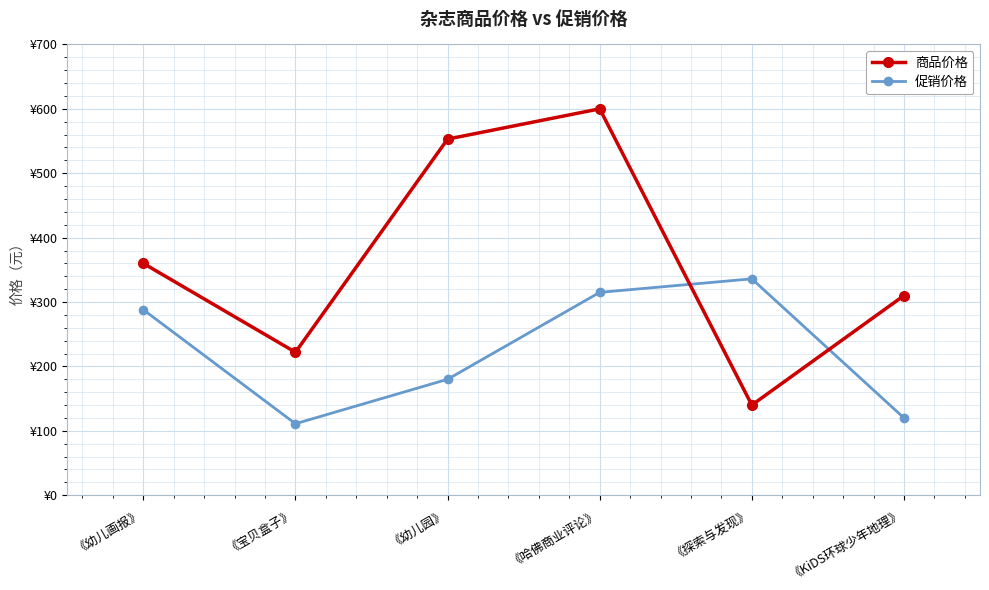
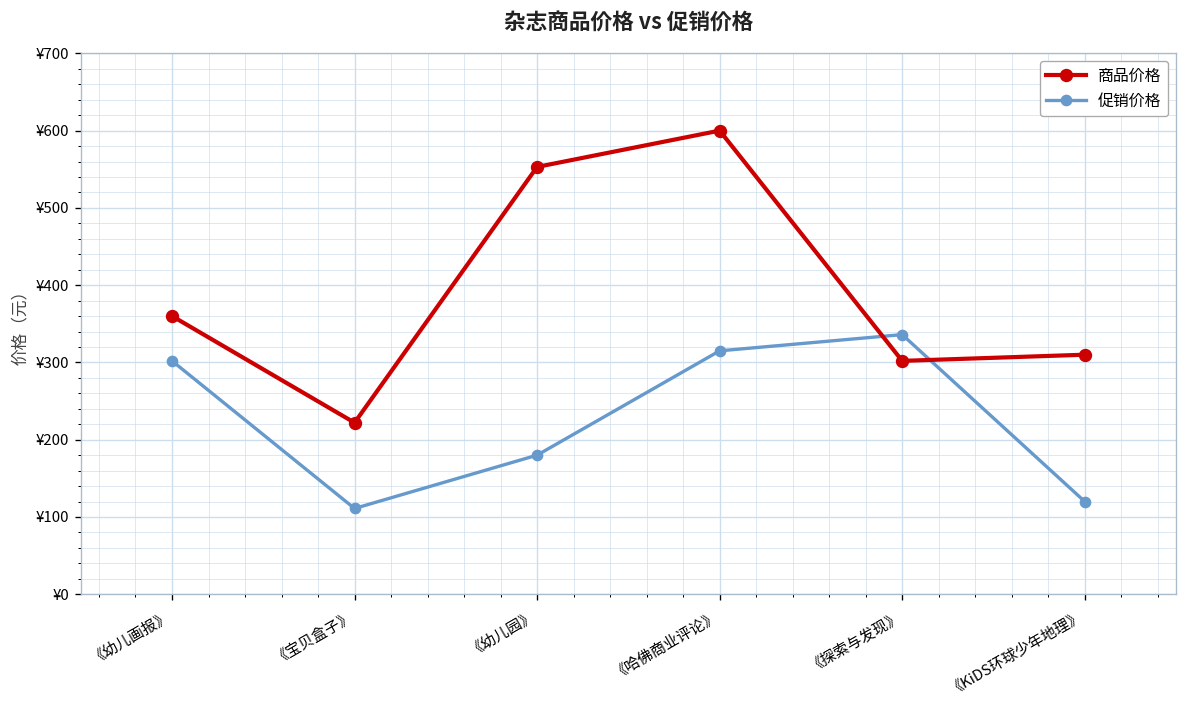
  {
    "商品价格": {
      "《幼儿画报》": "¥360",
      "《宝贝盒子》": "¥220",
      "《幼儿园》": "¥550",
      "《哈佛商业评论》": "¥600",
-     "《探索与发现》": "¥140",
+     "《探索与发现》": "¥300",
      "《KiDS环球少年地理》": "¥310"
    },
    "促销价格": {
-     "《幼儿画报》": "¥290",
+     "《幼儿画报》": "¥300",
      "《宝贝盒子》": "¥110",
      "《幼儿园》": "¥180",
      "《哈佛商业评论》": "¥320",
      "《探索与发现》": "¥340",
      "《KiDS环球少年地理》": "¥120"
    }
  }
